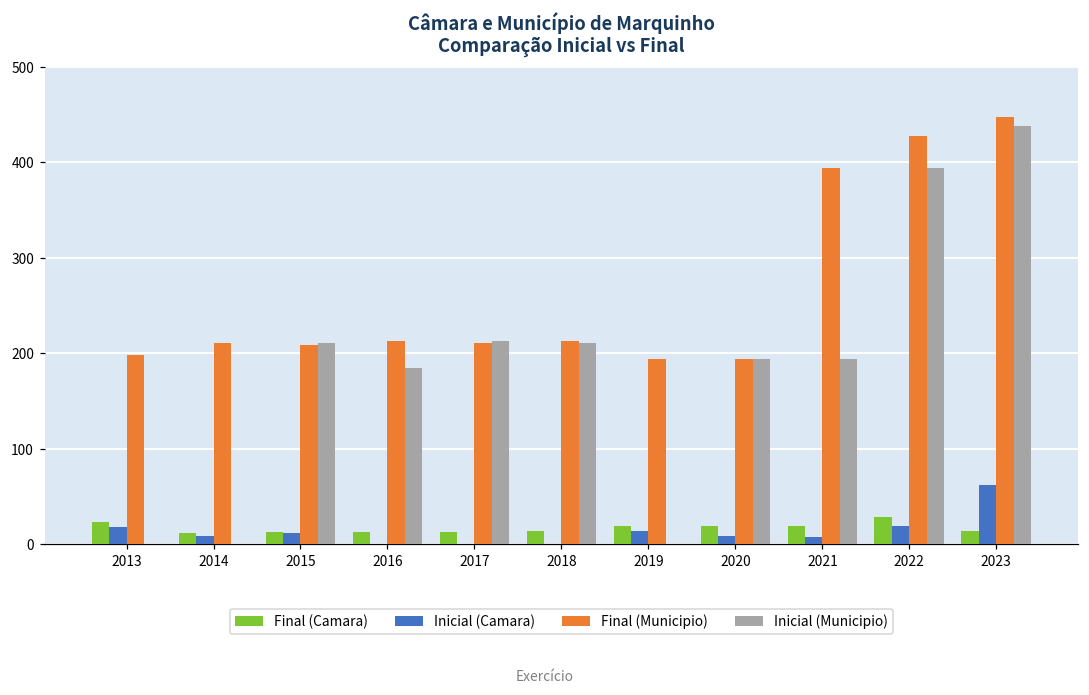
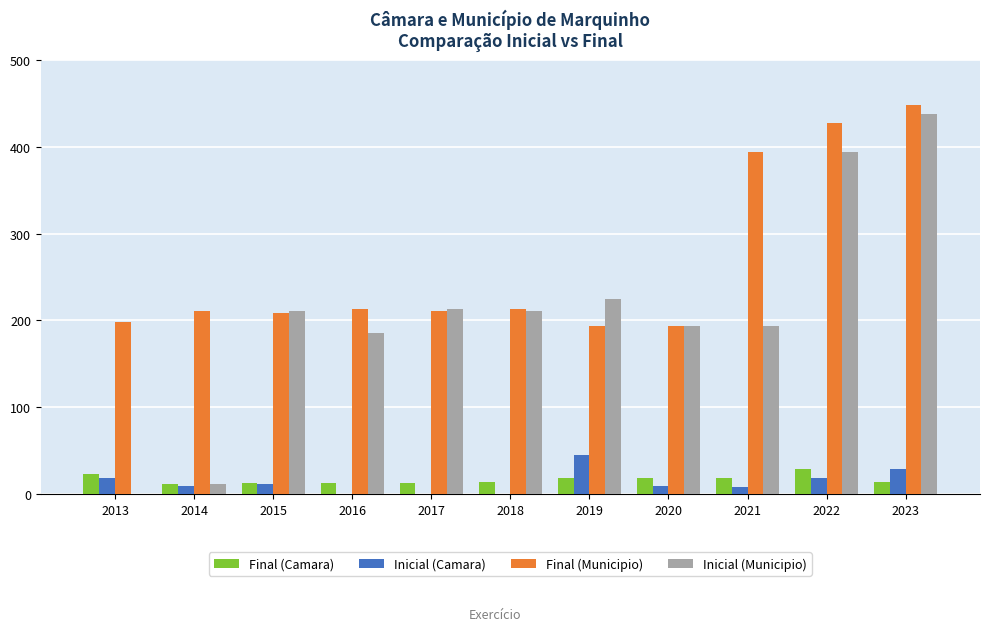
  {
    "Final (Camara)": {
      "2013": 20,
      "2014": 10,
      "2015": 10,
      "2016": 10,
      "2017": 10,
      "2018": 10,
      "2019": 20,
      "2020": 20,
      "2021": 20,
      "2022": 30,
      "2023": 10
    },
    "Inicial (Camara)": {
      "2013": 20,
      "2014": 10,
      "2015": 10,
      "2016": 0,
      "2017": 0,
      "2018": 0,
-     "2019": 10,
+     "2019": 50,
      "2020": 10,
      "2021": 10,
      "2022": 20,
-     "2023": 60
+     "2023": 30
    },
    "Final (Municipio)": {
      "2013": 200,
      "2014": 210,
      "2015": 210,
      "2016": 210,
      "2017": 210,
      "2018": 210,
      "2019": 190,
      "2020": 190,
      "2021": 390,
      "2022": 430,
      "2023": 450
    },
    "Inicial (Municipio)": {
      "2013": 0,
-     "2014": 0,
+     "2014": 10,
      "2015": 210,
      "2016": 190,
      "2017": 210,
      "2018": 210,
-     "2019": 0,
+     "2019": 230,
      "2020": 190,
      "2021": 190,
      "2022": 390,
      "2023": 440
    }
  }
